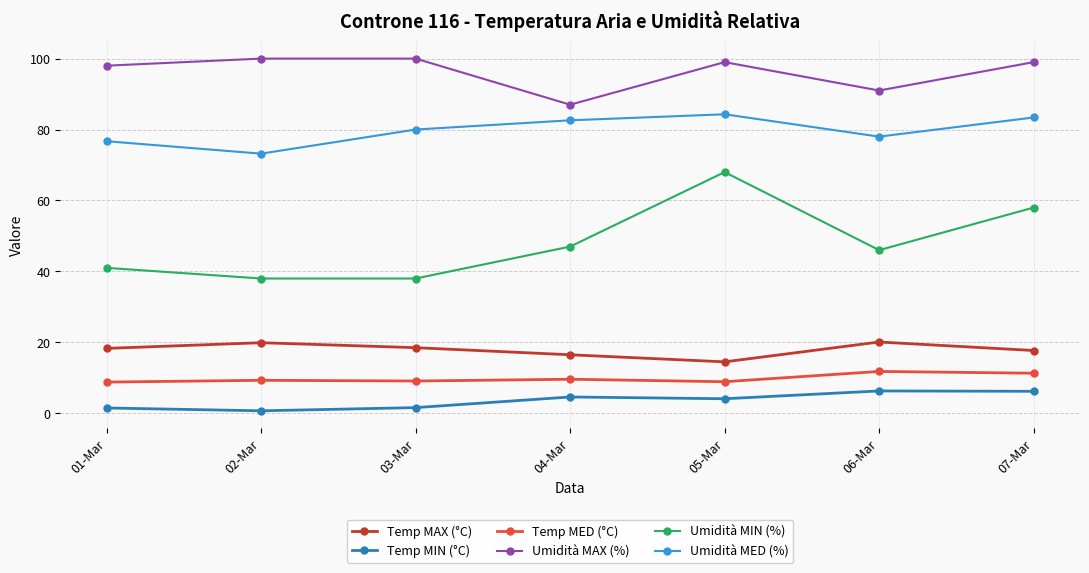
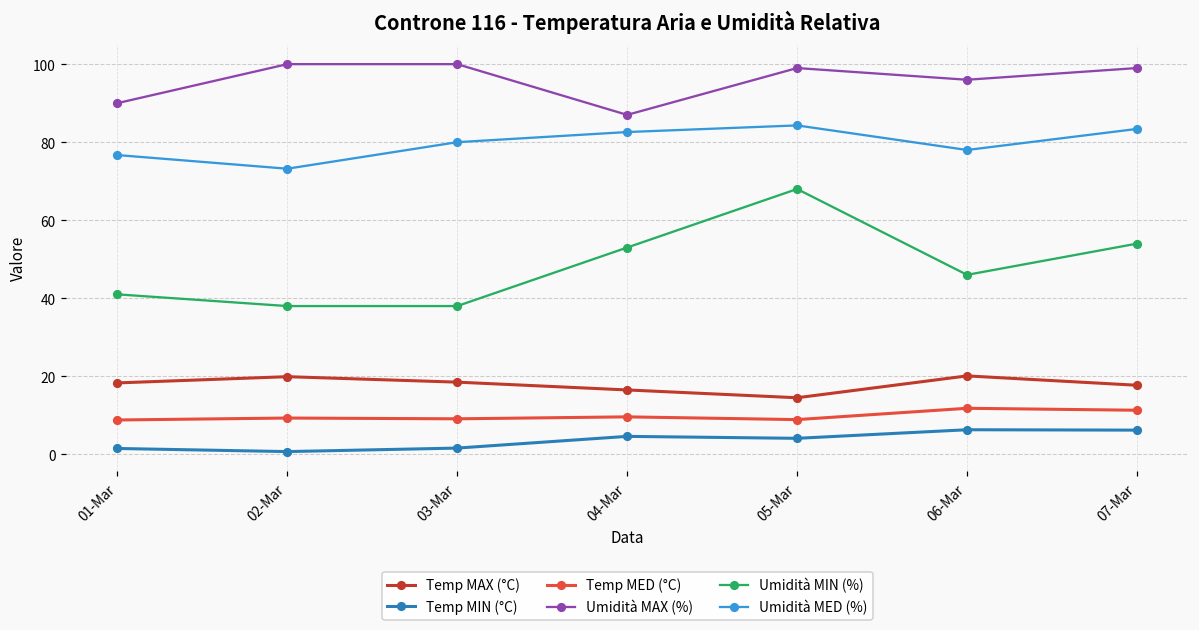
  {
    "Umidità MAX (%)": {
-     "01-Mar": 98,
+     "01-Mar": 90,
      "02-Mar": 100,
      "03-Mar": 100,
      "04-Mar": 87,
      "05-Mar": 99,
-     "06-Mar": 91,
+     "06-Mar": 96,
      "07-Mar": 99
    },
    "Umidità MIN (%)": {
      "01-Mar": 41,
      "02-Mar": 38,
      "03-Mar": 38,
-     "04-Mar": 47,
+     "04-Mar": 53,
      "05-Mar": 68,
      "06-Mar": 46,
-     "07-Mar": 58
+     "07-Mar": 54
    }
  }
